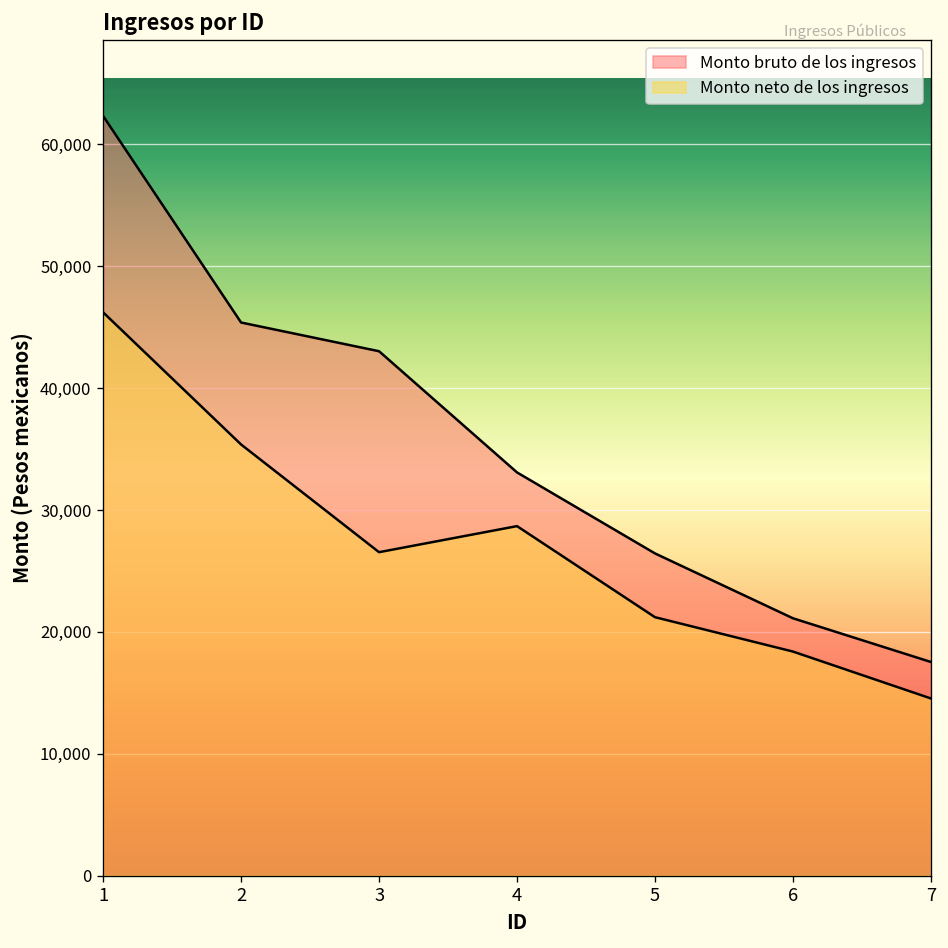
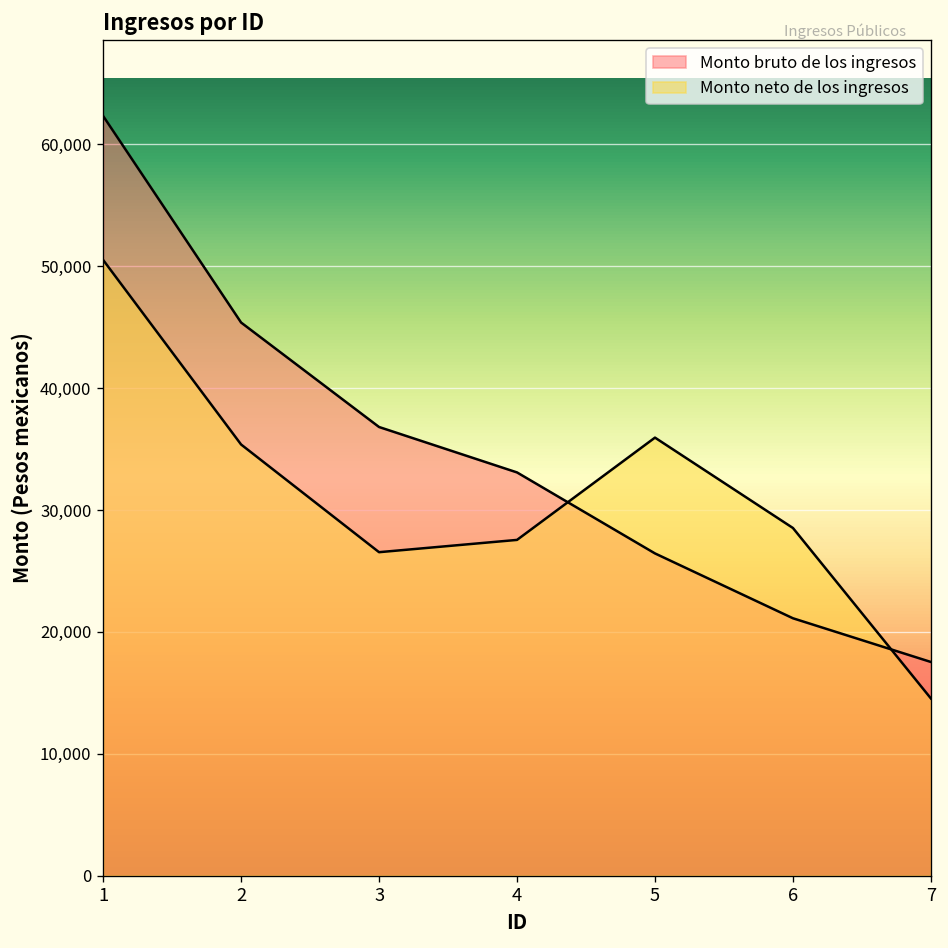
  {
    "Monto bruto de los ingresos": {
      "1": "62,300",
      "2": "45,400",
-     "3": "43,000",
+     "3": "36,800",
      "4": "33,100",
      "5": "26,400",
      "6": "21,100",
      "7": "17,500"
    },
    "Monto neto de los ingresos": {
-     "1": "46,200",
+     "1": "50,500",
      "2": "35,400",
      "3": "26,500",
-     "4": "28,700",
-     "5": "21,200",
-     "6": "18,400",
+     "4": "27,600",
+     "5": "35,900",
+     "6": "28,500",
      "7": "14,500"
    }
  }
